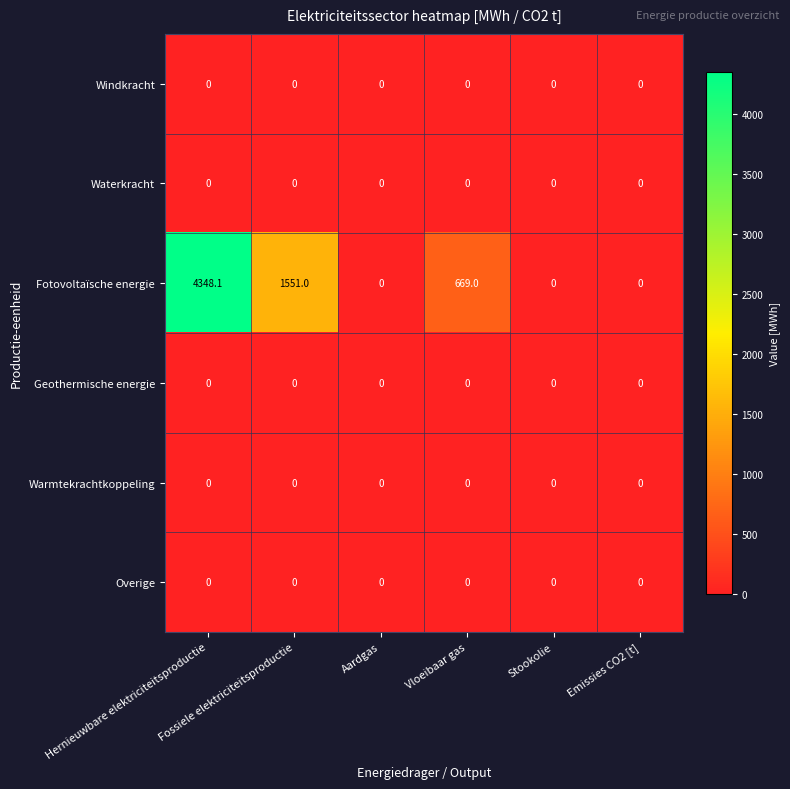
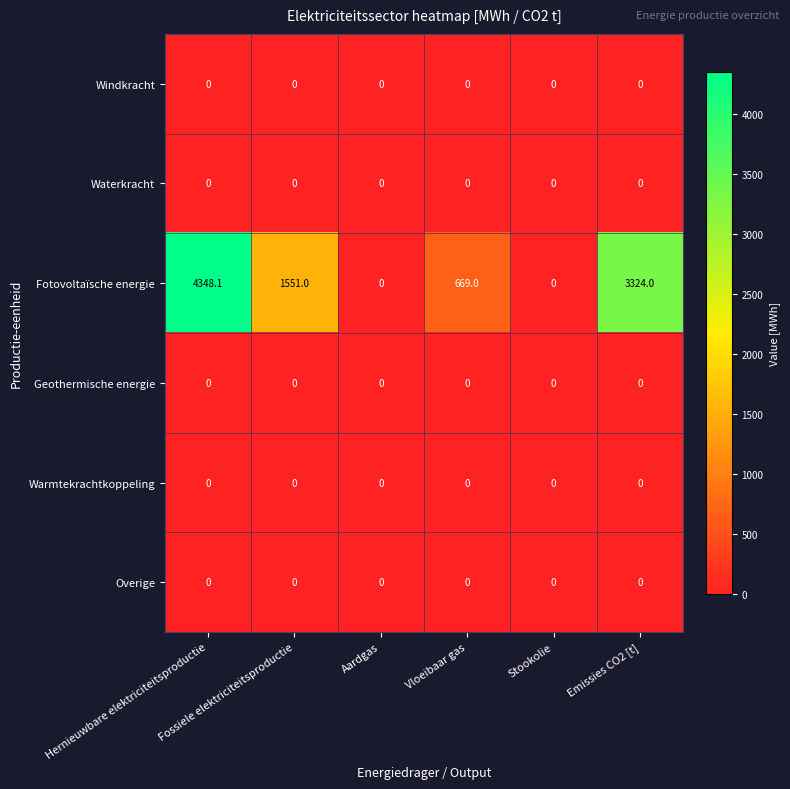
  {
    "Windkracht": {
      "Hernieuwbare elektriciteitsproductie": 0,
      "Fossiele elektriciteitsproductie": 0,
      "Aardgas": 0,
      "Vloeibaar gas": 0,
      "Stookolie": 0,
      "Emissies CO2 [t]": 0
    },
    "Waterkracht": {
      "Hernieuwbare elektriciteitsproductie": 0,
      "Fossiele elektriciteitsproductie": 0,
      "Aardgas": 0,
      "Vloeibaar gas": 0,
      "Stookolie": 0,
      "Emissies CO2 [t]": 0
    },
    "Fotovoltaïsche energie": {
      "Hernieuwbare elektriciteitsproductie": 4348.1,
      "Fossiele elektriciteitsproductie": 1551.0,
      "Aardgas": 0,
      "Vloeibaar gas": 669.0,
      "Stookolie": 0,
-     "Emissies CO2 [t]": 0
+     "Emissies CO2 [t]": 3324.0
    },
    "Geothermische energie": {
      "Hernieuwbare elektriciteitsproductie": 0,
      "Fossiele elektriciteitsproductie": 0,
      "Aardgas": 0,
      "Vloeibaar gas": 0,
      "Stookolie": 0,
      "Emissies CO2 [t]": 0
    },
    "Warmtekrachtkoppeling": {
      "Hernieuwbare elektriciteitsproductie": 0,
      "Fossiele elektriciteitsproductie": 0,
      "Aardgas": 0,
      "Vloeibaar gas": 0,
      "Stookolie": 0,
      "Emissies CO2 [t]": 0
    },
    "Overige": {
      "Hernieuwbare elektriciteitsproductie": 0,
      "Fossiele elektriciteitsproductie": 0,
      "Aardgas": 0,
      "Vloeibaar gas": 0,
      "Stookolie": 0,
      "Emissies CO2 [t]": 0
    }
  }
